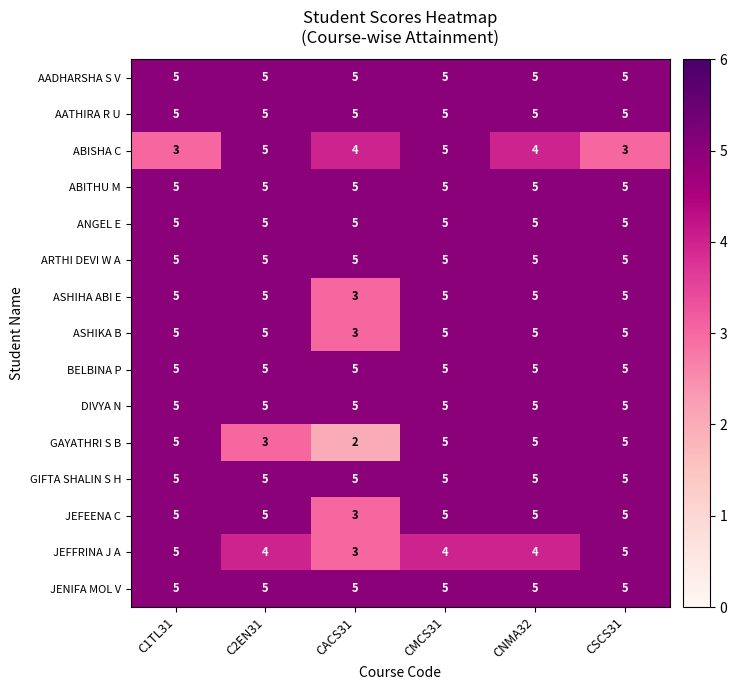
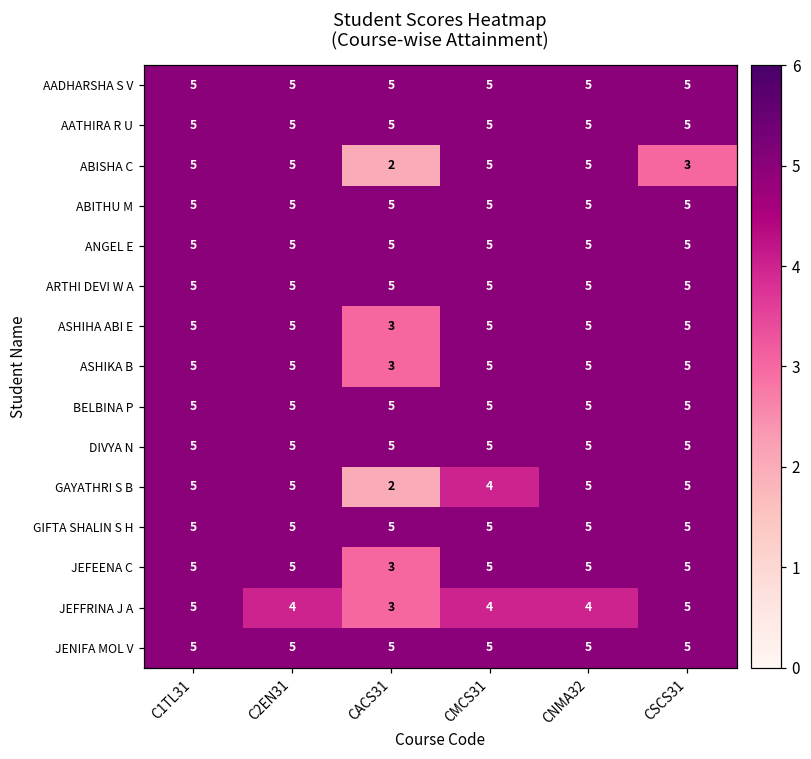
  {
    "AADHARSHA S V": {
      "C1TL31": 5,
      "C2EN31": 5,
      "CACS31": 5,
      "CMCS31": 5,
      "CNMA32": 5,
      "CSCS31": 5
    },
    "AATHIRA R U": {
      "C1TL31": 5,
      "C2EN31": 5,
      "CACS31": 5,
      "CMCS31": 5,
      "CNMA32": 5,
      "CSCS31": 5
    },
    "ABISHA C": {
-     "C1TL31": 3,
+     "C1TL31": 5,
      "C2EN31": 5,
-     "CACS31": 4,
+     "CACS31": 2,
      "CMCS31": 5,
-     "CNMA32": 4,
+     "CNMA32": 5,
      "CSCS31": 3
    },
    "ABITHU M": {
      "C1TL31": 5,
      "C2EN31": 5,
      "CACS31": 5,
      "CMCS31": 5,
      "CNMA32": 5,
      "CSCS31": 5
    },
    "ANGEL E": {
      "C1TL31": 5,
      "C2EN31": 5,
      "CACS31": 5,
      "CMCS31": 5,
      "CNMA32": 5,
      "CSCS31": 5
    },
    "ARTHI DEVI W A": {
      "C1TL31": 5,
      "C2EN31": 5,
      "CACS31": 5,
      "CMCS31": 5,
      "CNMA32": 5,
      "CSCS31": 5
    },
    "ASHIHA ABI E": {
      "C1TL31": 5,
      "C2EN31": 5,
      "CACS31": 3,
      "CMCS31": 5,
      "CNMA32": 5,
      "CSCS31": 5
    },
    "ASHIKA B": {
      "C1TL31": 5,
      "C2EN31": 5,
      "CACS31": 3,
      "CMCS31": 5,
      "CNMA32": 5,
      "CSCS31": 5
    },
    "BELBINA P": {
      "C1TL31": 5,
      "C2EN31": 5,
      "CACS31": 5,
      "CMCS31": 5,
      "CNMA32": 5,
      "CSCS31": 5
    },
    "DIVYA N": {
      "C1TL31": 5,
      "C2EN31": 5,
      "CACS31": 5,
      "CMCS31": 5,
      "CNMA32": 5,
      "CSCS31": 5
    },
    "GAYATHRI S B": {
      "C1TL31": 5,
-     "C2EN31": 3,
+     "C2EN31": 5,
      "CACS31": 2,
-     "CMCS31": 5,
+     "CMCS31": 4,
      "CNMA32": 5,
      "CSCS31": 5
    },
    "GIFTA SHALIN S H": {
      "C1TL31": 5,
      "C2EN31": 5,
      "CACS31": 5,
      "CMCS31": 5,
      "CNMA32": 5,
      "CSCS31": 5
    },
    "JEFEENA C": {
      "C1TL31": 5,
      "C2EN31": 5,
      "CACS31": 3,
      "CMCS31": 5,
      "CNMA32": 5,
      "CSCS31": 5
    },
    "JEFFRINA J A": {
      "C1TL31": 5,
      "C2EN31": 4,
      "CACS31": 3,
      "CMCS31": 4,
      "CNMA32": 4,
      "CSCS31": 5
    },
    "JENIFA MOL V": {
      "C1TL31": 5,
      "C2EN31": 5,
      "CACS31": 5,
      "CMCS31": 5,
      "CNMA32": 5,
      "CSCS31": 5
    }
  }
